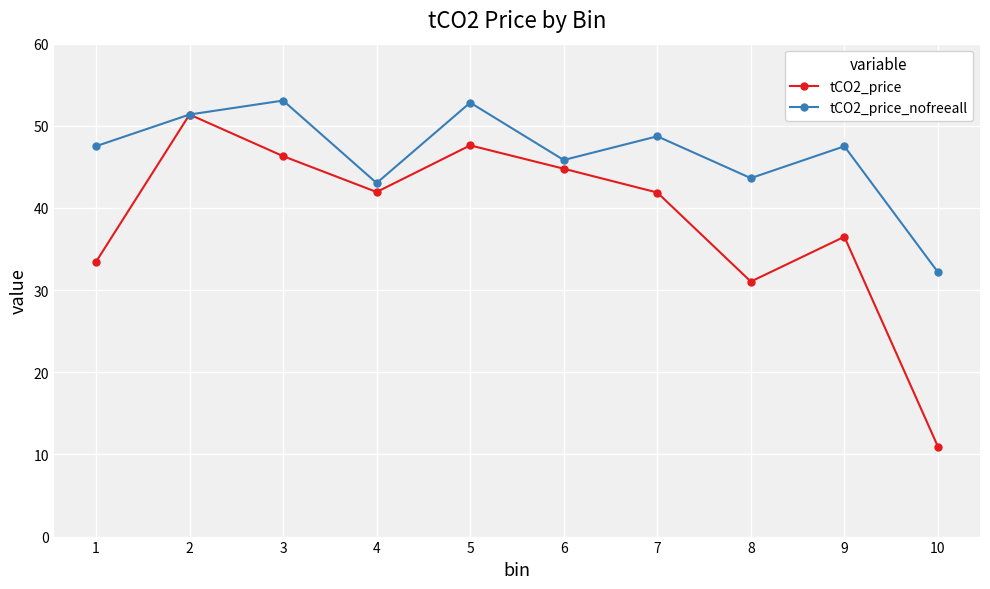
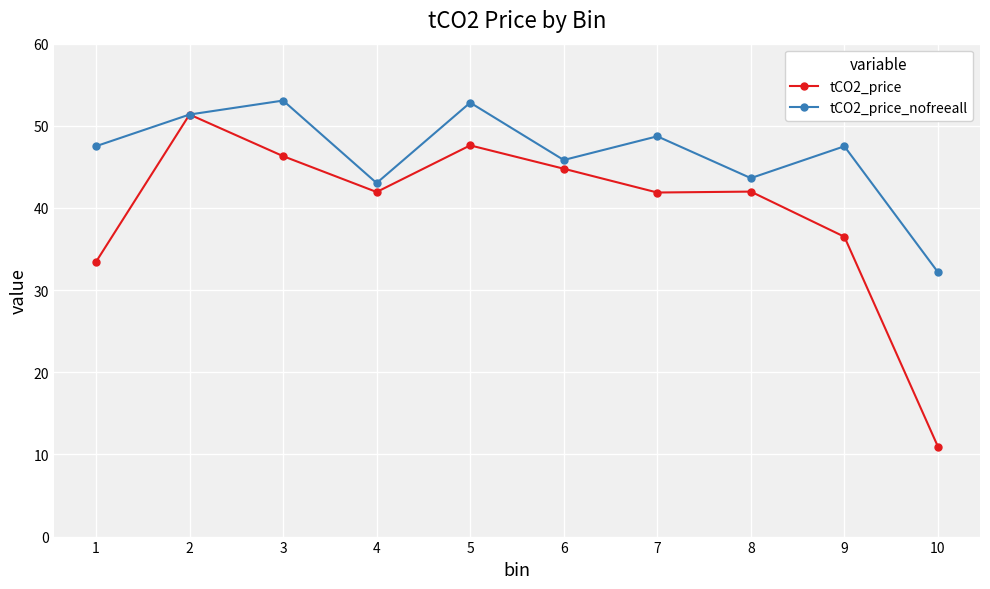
  {
    "tCO2_price": {
      "1": 33,
      "3": 46,
      "4": 42,
      "5": 48,
      "6": 45,
      "7": 42,
-     "8": 31,
+     "8": 42,
      "9": 36,
      "10": 11
    },
    "tCO2_price_nofreeall": {
      "1": 48,
      "3": 53,
      "4": 43,
      "5": 53,
      "6": 46,
      "7": 49,
      "8": 44,
      "9": 48,
      "10": 32
    }
  }
